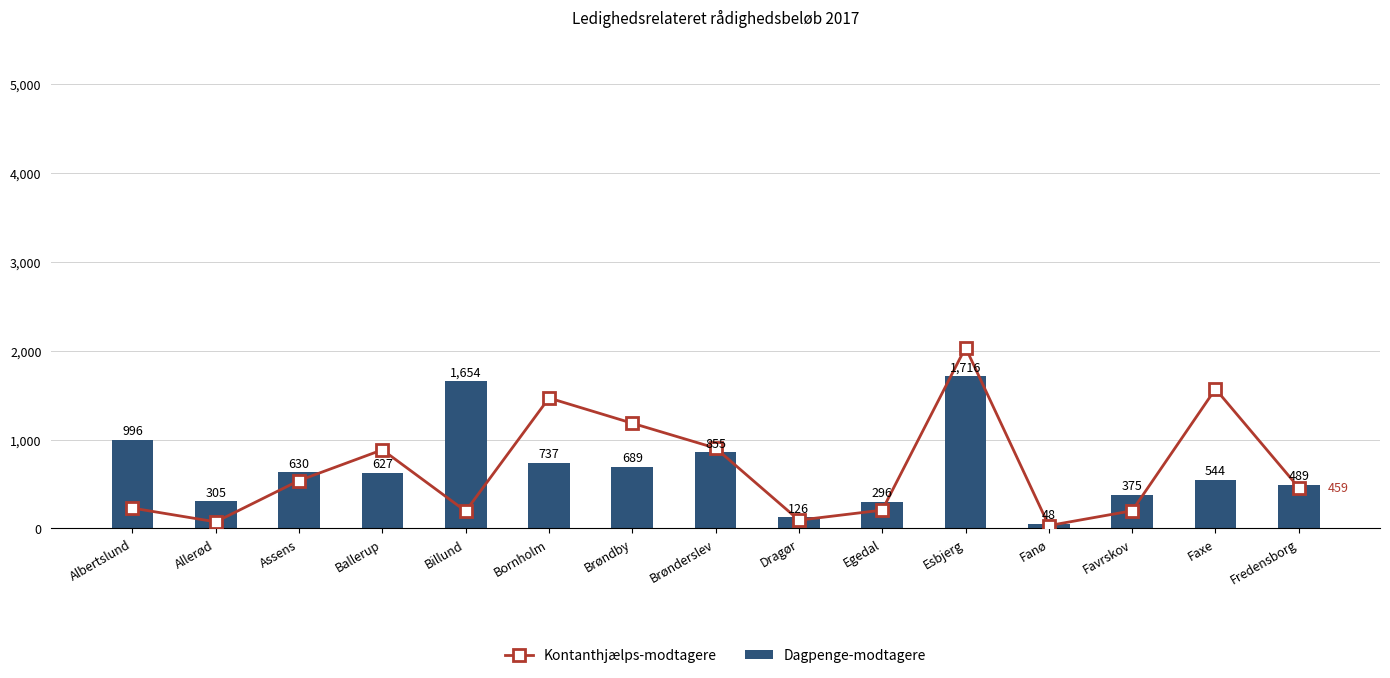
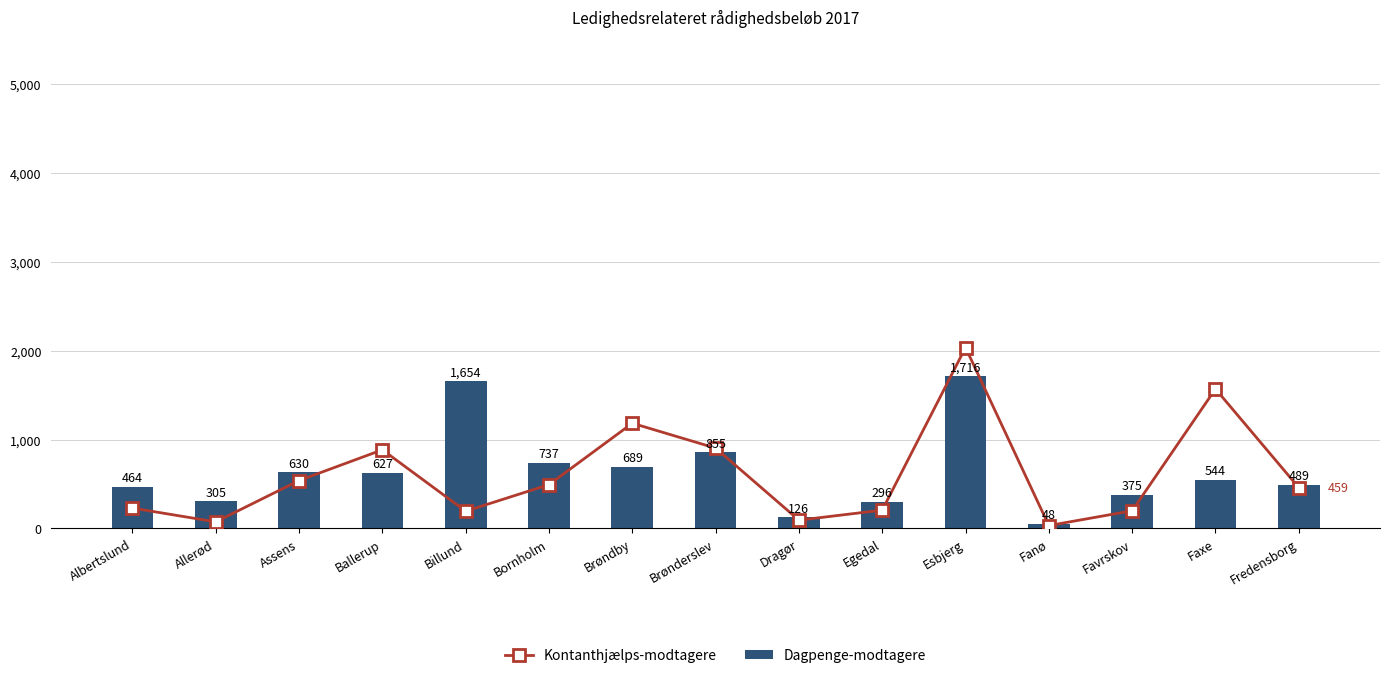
  {
    "Dagpenge-modtagere": {
-     "Albertslund": "996",
+     "Albertslund": "464",
      "Allerød": "305",
      "Assens": "630",
      "Ballerup": "627",
      "Billund": "1,654",
      "Bornholm": "737",
      "Brøndby": "689",
      "Dragør": "126",
      "Egedal": "296",
      "Esbjerg": "1,716",
      "Fanø": "48",
      "Favrskov": "375",
      "Faxe": "544",
      "Fredensborg": "489"
    },
    "Kontanthjælps-modtagere": {
      "Albertslund": "200",
      "Allerød": "100",
      "Assens": "500",
      "Ballerup": "900",
      "Billund": "200",
-     "Bornholm": "1,500",
+     "Bornholm": "500",
      "Brøndby": "1,200",
      "Dragør": "100",
      "Egedal": "200",
      "Esbjerg": "2,000",
      "Fanø": "0",
      "Favrskov": "200",
      "Faxe": "1,600"
    }
  }
